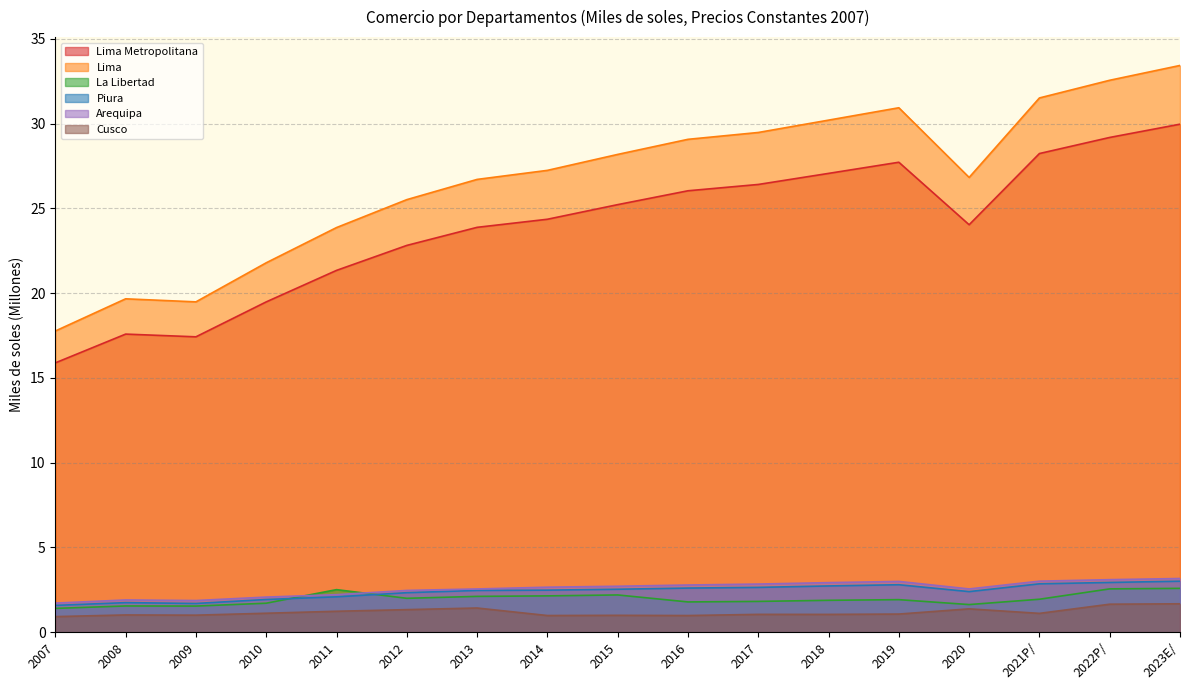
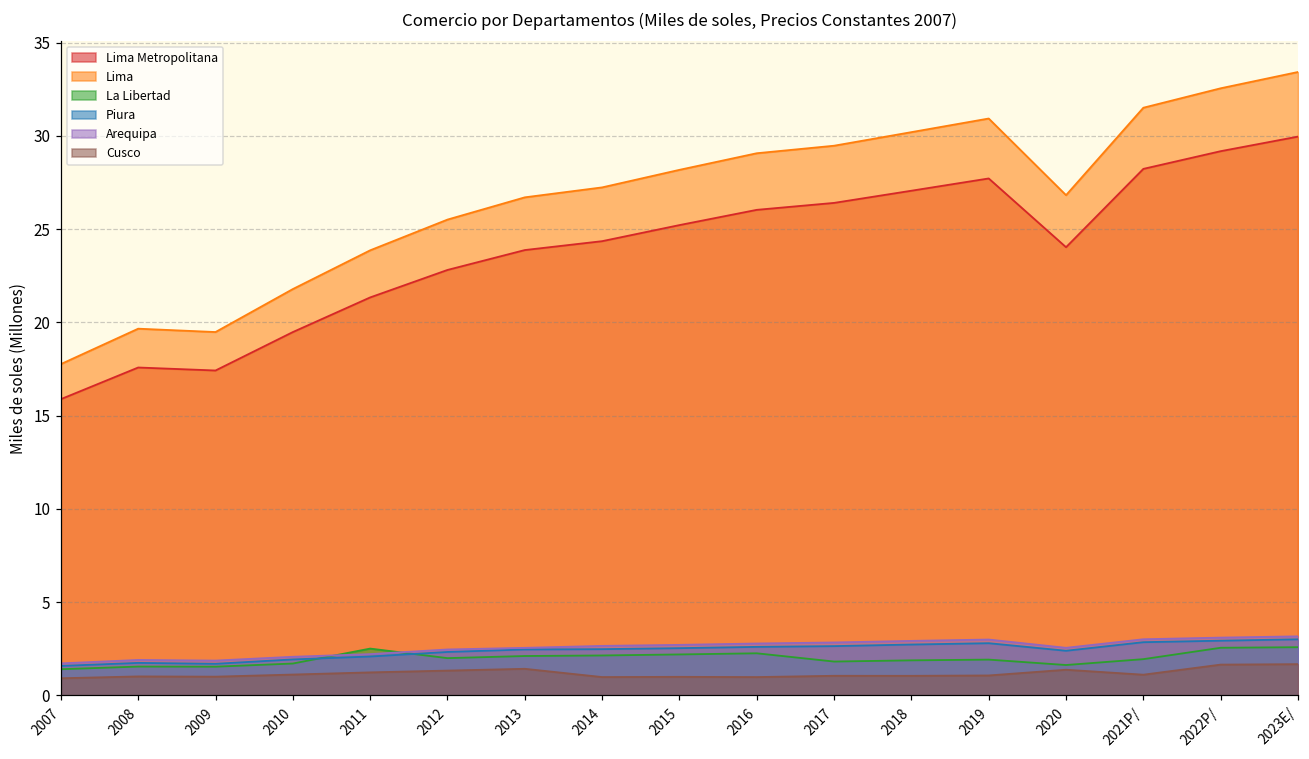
  {
    "Lima Metropolitana": {
      "2007": 15.9,
      "2008": 17.6,
      "2009": 17.4,
      "2010": 19.5,
      "2011": 21.3,
      "2012": 22.8,
      "2013": 23.9,
      "2014": 24.4,
      "2015": 25.2,
      "2016": 26.0,
      "2017": 26.4,
      "2018": 27.1,
      "2019": 27.7,
      "2020": 24.0,
      "2021P/": 28.2,
      "2022P/": 29.2,
      "2023E/": 30.0
    },
    "Lima": {
      "2007": 17.8,
      "2008": 19.7,
      "2009": 19.5,
      "2010": 21.8,
      "2011": 23.9,
      "2012": 25.5,
      "2013": 26.7,
      "2014": 27.2,
      "2015": 28.2,
      "2016": 29.1,
      "2017": 29.5,
      "2018": 30.2,
      "2019": 30.9,
      "2020": 26.8,
      "2021P/": 31.5,
      "2022P/": 32.6,
      "2023E/": 33.4
    },
    "La Libertad": {
      "2007": 1.4,
      "2008": 1.6,
      "2009": 1.5,
      "2010": 1.7,
      "2011": 2.5,
      "2012": 2.0,
      "2013": 2.1,
      "2014": 2.1,
      "2015": 2.2,
-     "2016": 1.8,
+     "2016": 2.3,
      "2017": 1.8,
      "2018": 1.9,
      "2019": 1.9,
      "2020": 1.6,
      "2021P/": 1.9,
      "2022P/": 2.6,
      "2023E/": 2.6
    },
    "Piura": {
      "2008": 1.7,
      "2009": 1.7,
      "2014": 2.5,
      "2015": 2.5,
      "2016": 2.6,
      "2017": 2.6,
      "2018": 2.7,
      "2019": 2.8,
      "2020": 2.4,
      "2021P/": 2.9,
      "2022P/": 2.9,
      "2023E/": 3.0
    },
    "Arequipa": {
      "2008": 1.9,
      "2009": 1.9,
      "2014": 2.7,
      "2015": 2.7,
      "2016": 2.8,
      "2017": 2.8,
      "2018": 2.9,
      "2019": 3.0,
      "2020": 2.6,
      "2021P/": 3.0,
      "2022P/": 3.1,
      "2023E/": 3.2
    },
    "Cusco": {
      "2007": 0.9,
      "2008": 1.0,
      "2009": 1.0,
      "2010": 1.1,
      "2011": 1.2,
      "2012": 1.3,
      "2013": 1.4,
      "2014": 1.0,
      "2015": 1.0,
      "2016": 1.0,
      "2017": 1.1,
      "2018": 1.1,
      "2019": 1.1,
      "2020": 1.4,
      "2021P/": 1.1,
      "2022P/": 1.7,
      "2023E/": 1.7
    }
  }
